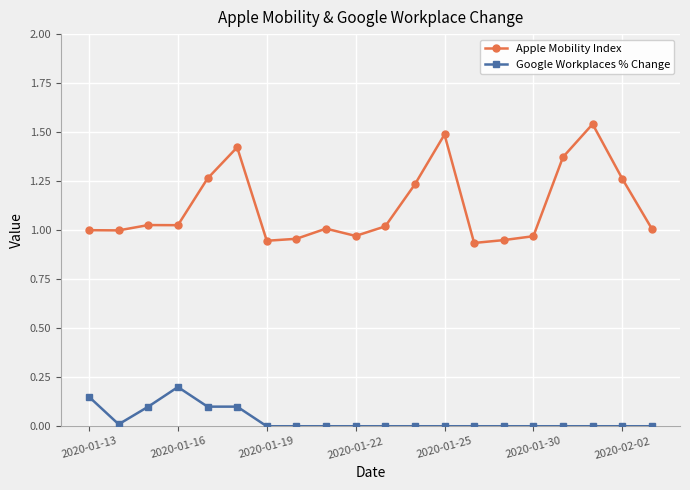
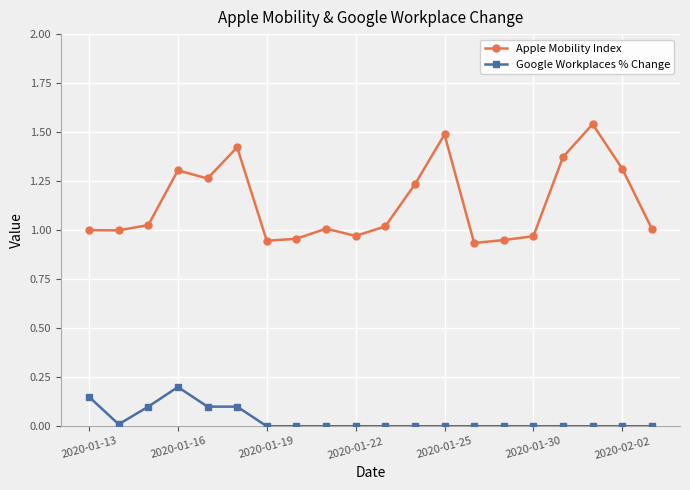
  {
    "Apple Mobility Index": {
      "2020-01-13": 1.00,
-     "2020-01-16": 1.03,
+     "2020-01-16": 1.31,
      "2020-01-19": 0.95,
      "2020-01-22": 0.97,
      "2020-01-25": 1.49,
      "2020-01-30": 0.97,
-     "2020-02-02": 1.26
+     "2020-02-02": 1.31
    },
    "Google Workplaces % Change": {
      "2020-01-13": 0.15,
      "2020-01-16": 0.20,
      "2020-01-19": 0.00,
      "2020-01-22": 0.00,
      "2020-01-25": 0.00,
      "2020-01-30": 0.00,
      "2020-02-02": 0.00
    }
  }
